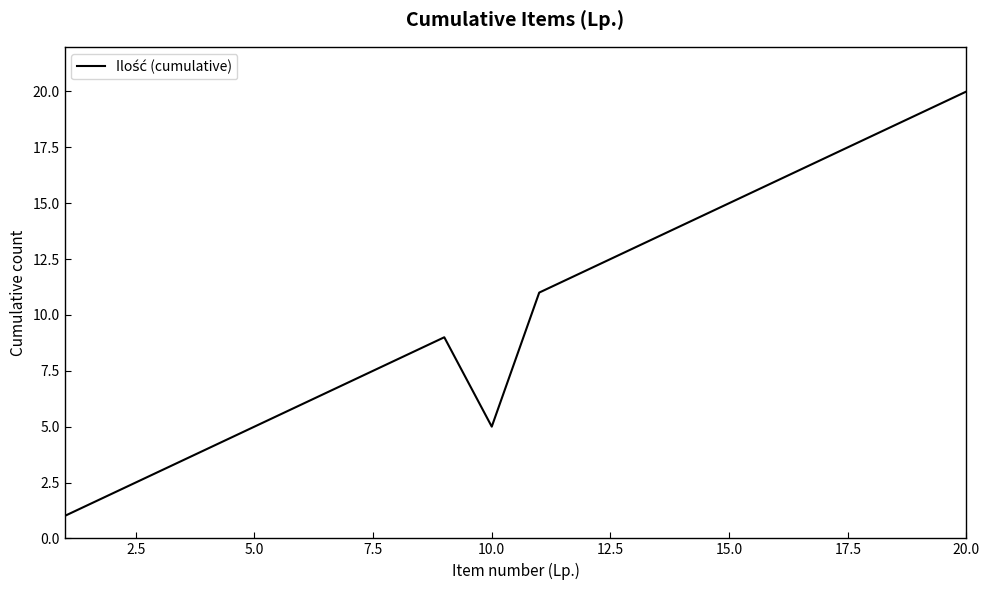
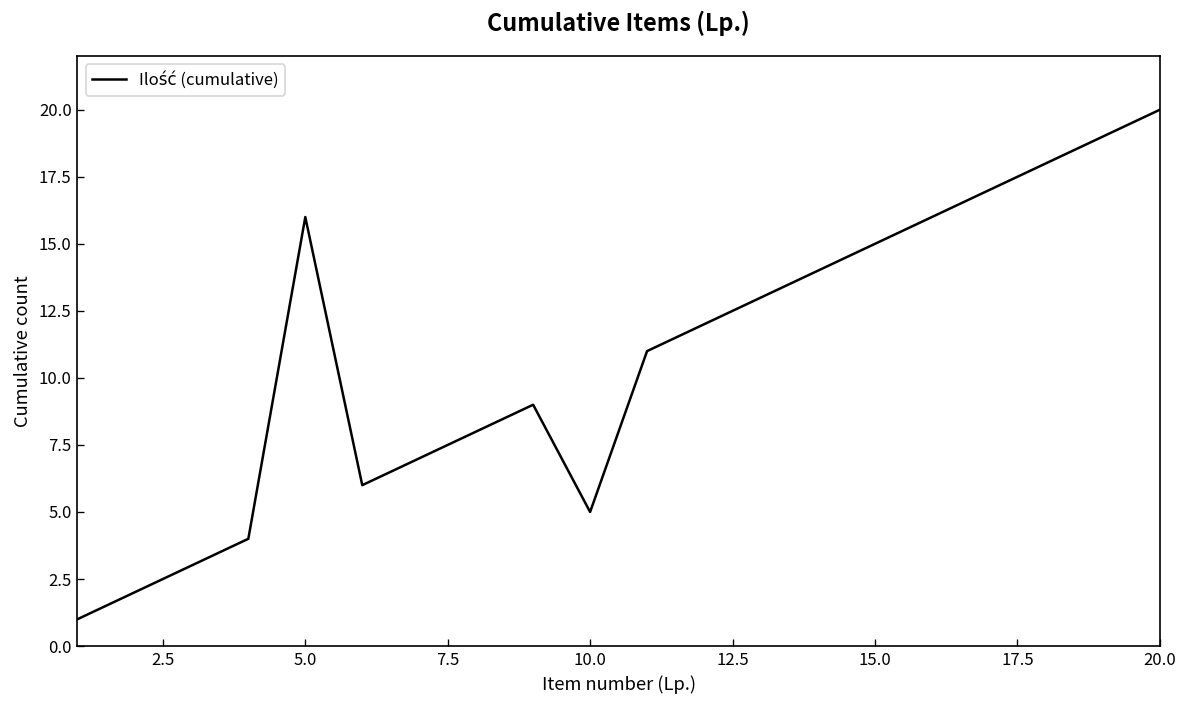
  {
-   "5.0": 5,
+   "5.0": 16,
    "10.0": 5,
    "15.0": 15,
    "20.0": 20
  }
